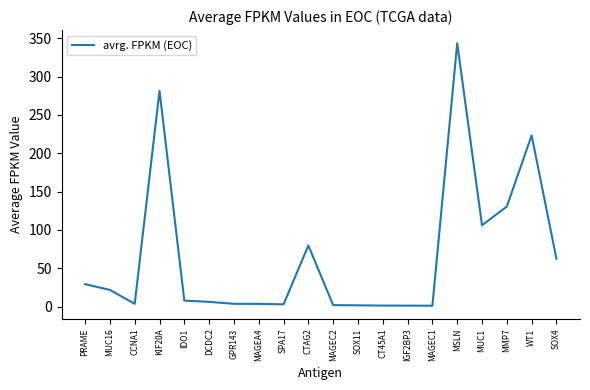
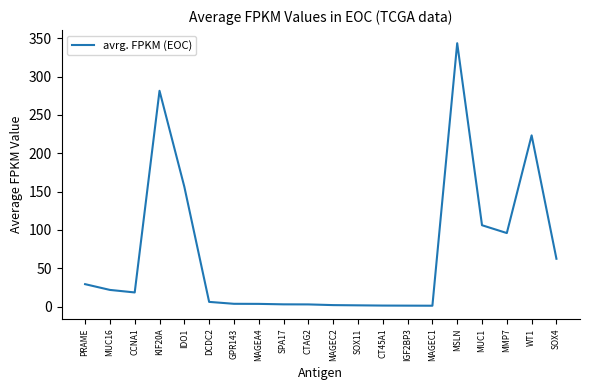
  {
    "PRAME": 30,
    "MUC16": 20,
-   "CCNA1": 0,
+   "CCNA1": 20,
    "KIF20A": 280,
-   "IDO1": 10,
+   "IDO1": 160,
    "DCDC2": 10,
    "GPR143": 0,
    "MAGEA4": 0,
    "SPA17": 0,
-   "CTAG2": 80,
+   "CTAG2": 0,
    "MAGEC2": 0,
    "SOX11": 0,
    "CT45A1": 0,
    "IGF2BP3": 0,
    "MAGEC1": 0,
    "MSLN": 340,
    "MUC1": 110,
-   "MMP7": 130,
+   "MMP7": 100,
    "WT1": 220,
    "SOX4": 60
  }
